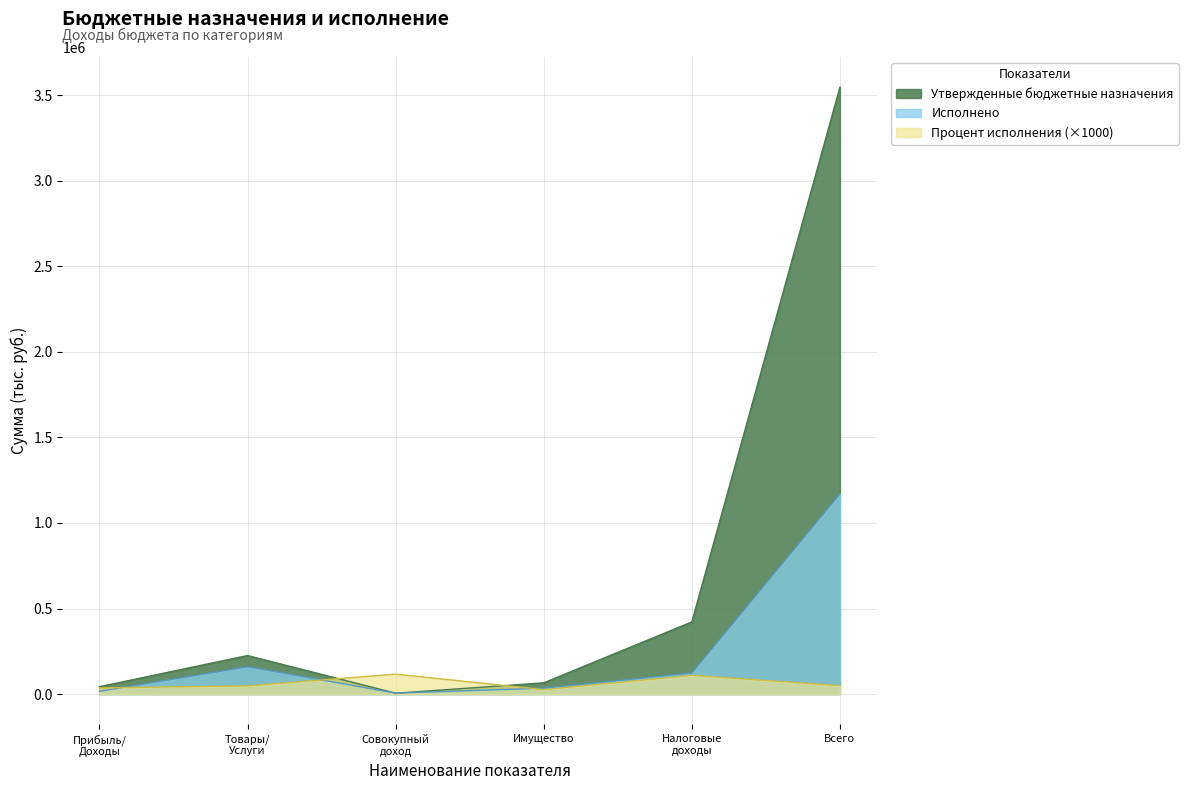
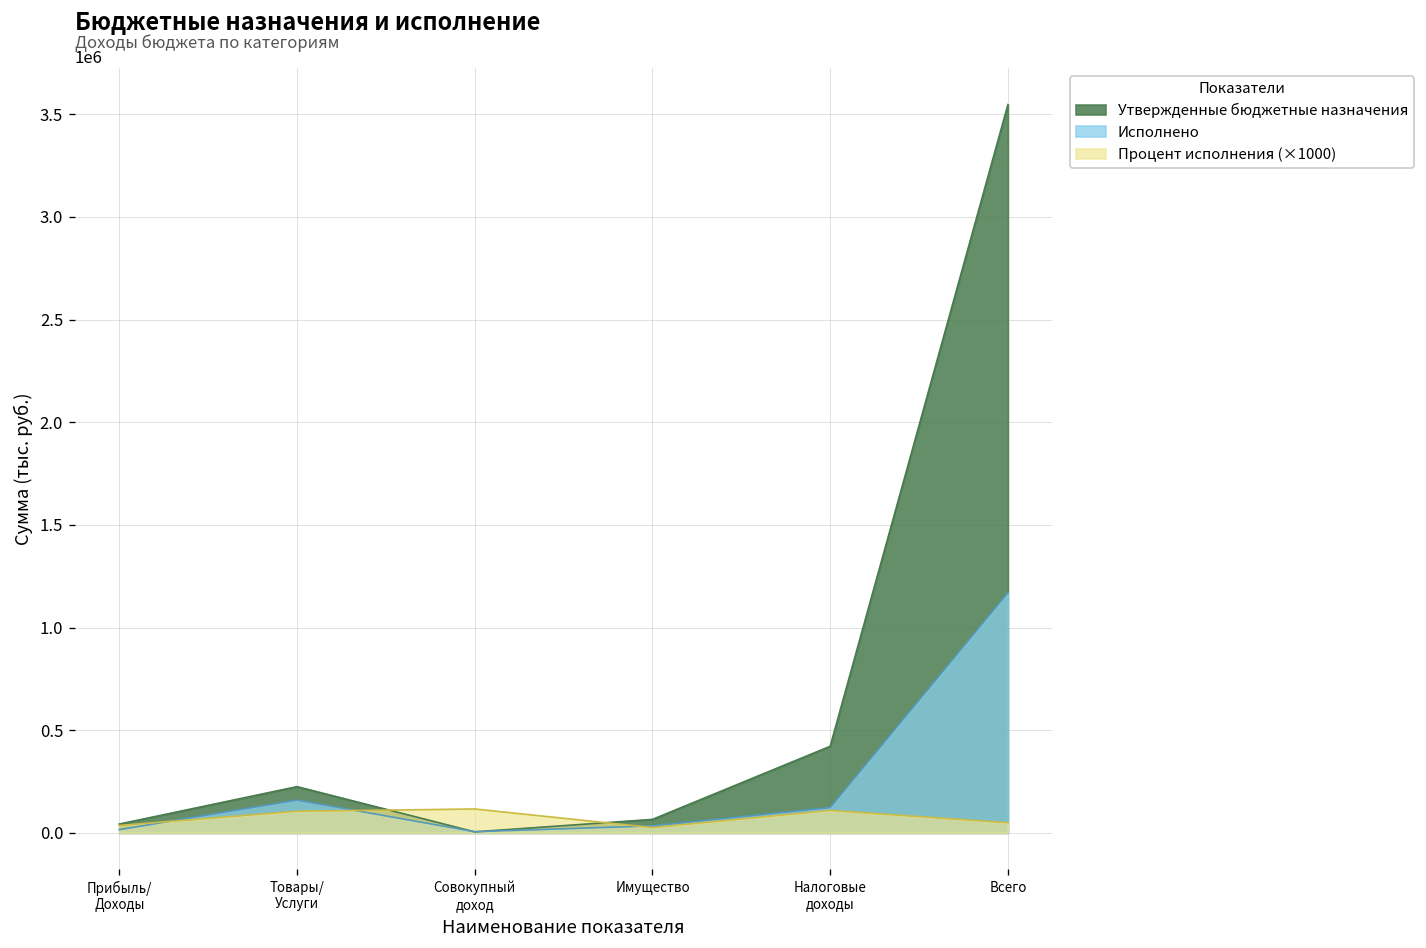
  {
    "Утвержденные бюджетные назначения": {
      "Товары/ Услуги": 230000,
      "Имущество": 70000,
      "Налоговые доходы": 420000,
      "Всего": 3550000
    },
    "Исполнено": {
      "Прибыль/ Доходы": 20000,
      "Товары/ Услуги": 160000,
      "Всего": 1170000
    },
    "Процент исполнения (×1000)": {
-     "Товары/ Услуги": 50000,
+     "Товары/ Услуги": 110000,
      "Совокупный доход": 120000,
      "Всего": 50000
    }
  }
